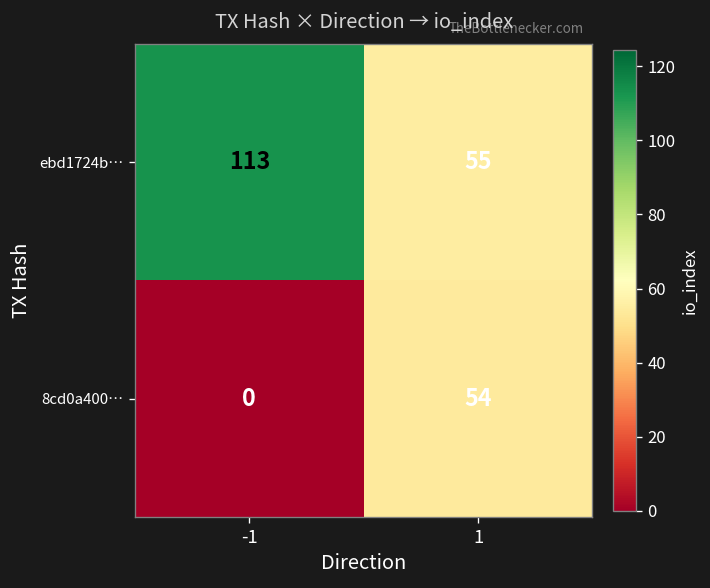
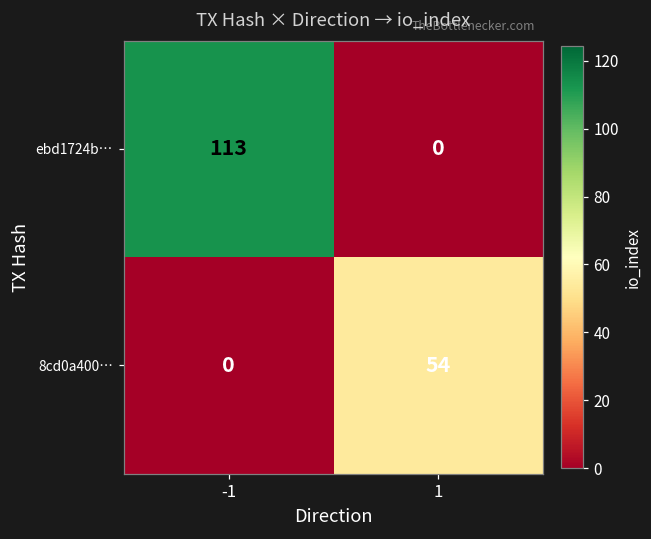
  {
    "ebd1724b…": {
      "-1": 113,
-     "1": 55
+     "1": 0
    },
    "8cd0a400…": {
      "-1": 0,
      "1": 54
    }
  }
